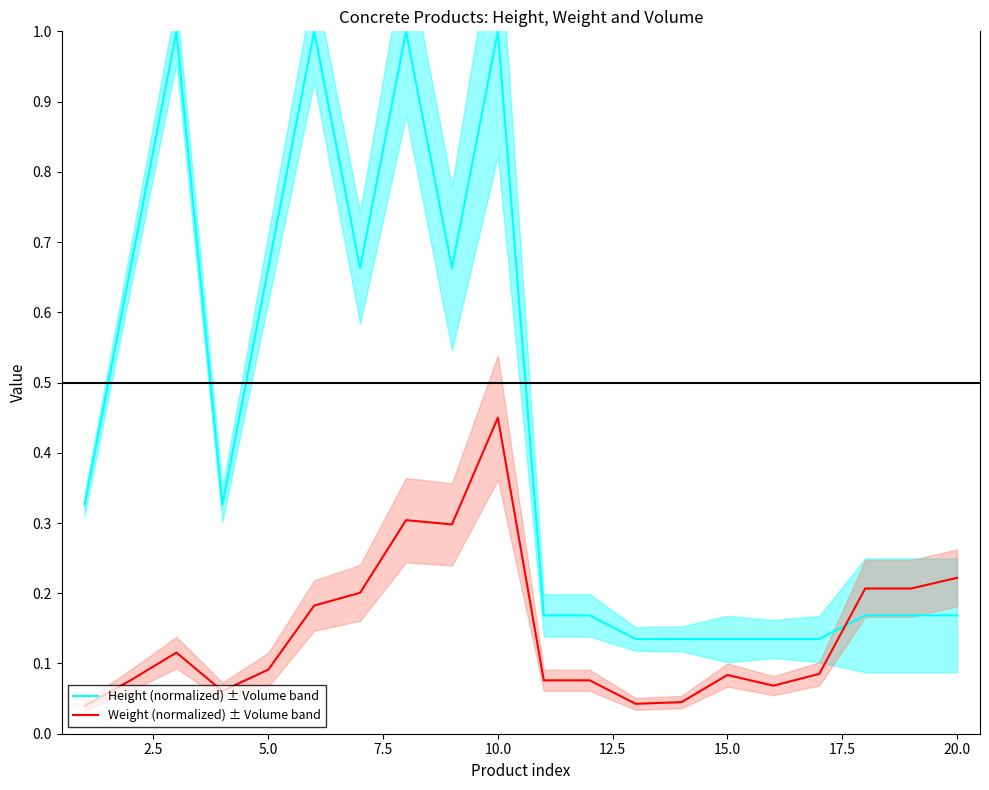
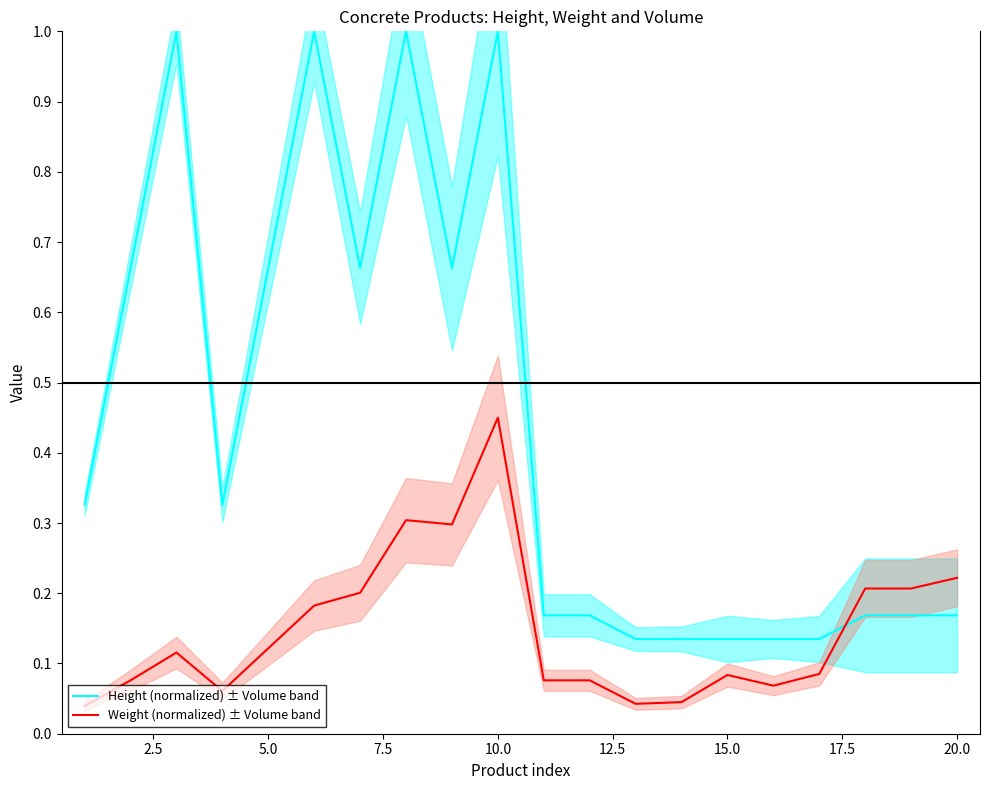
  {
    "Weight (normalized) ± Volume band": {
-     "5.0": 0.09,
+     "5.0": 0.12,
      "10.0": 0.45,
      "15.0": 0.08,
      "20.0": 0.22
    }
  }
